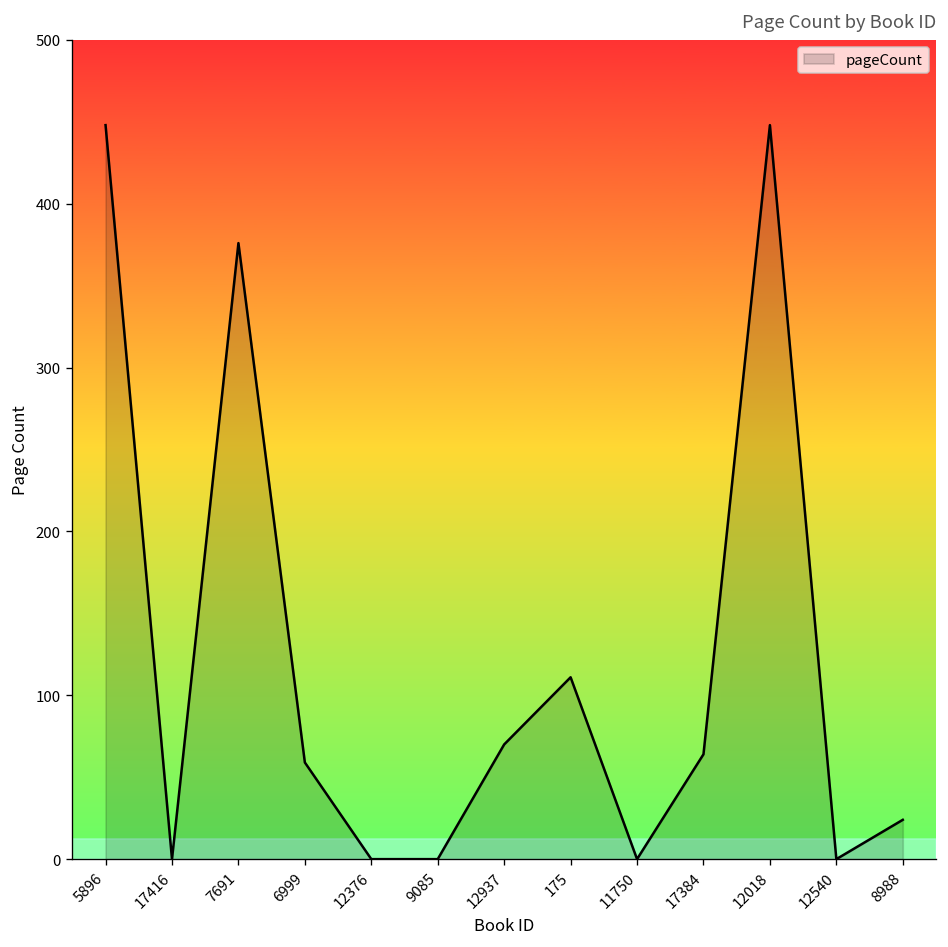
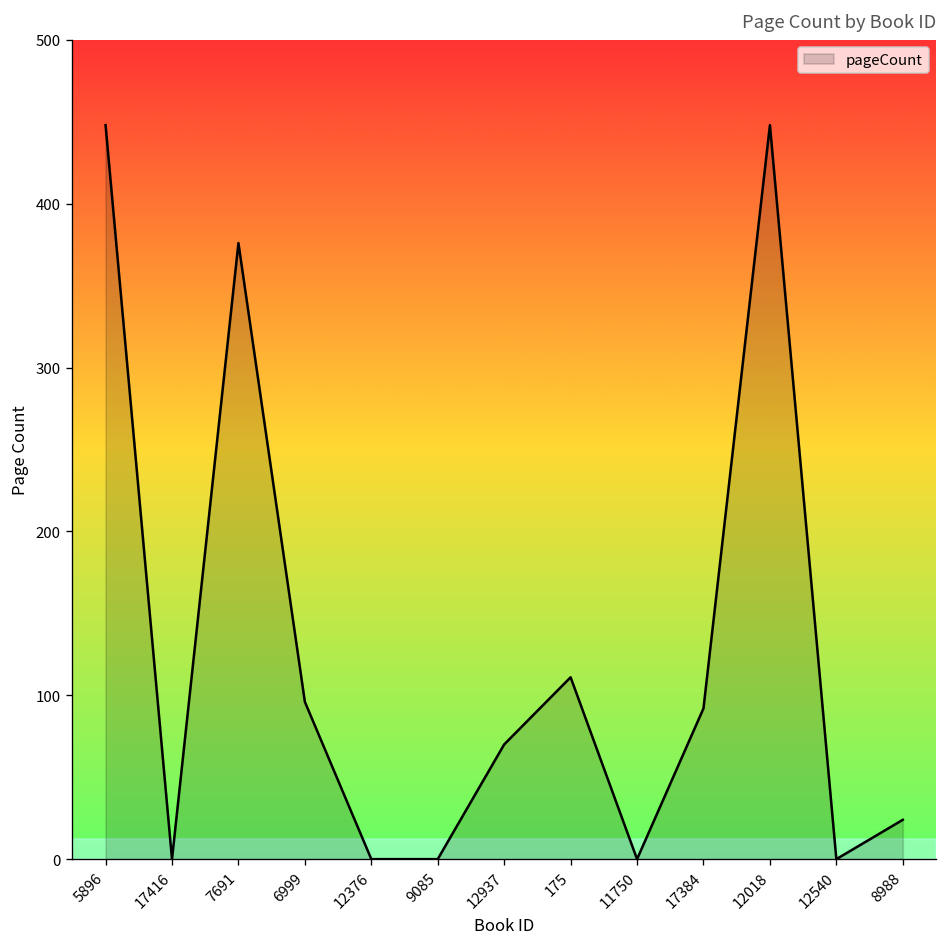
  {
    "5896": 448,
    "7691": 376,
-   "6999": 59,
+   "6999": 96,
    "12937": 70,
    "175": 111,
-   "17384": 64,
+   "17384": 92,
    "12018": 448,
    "8988": 24
  }
